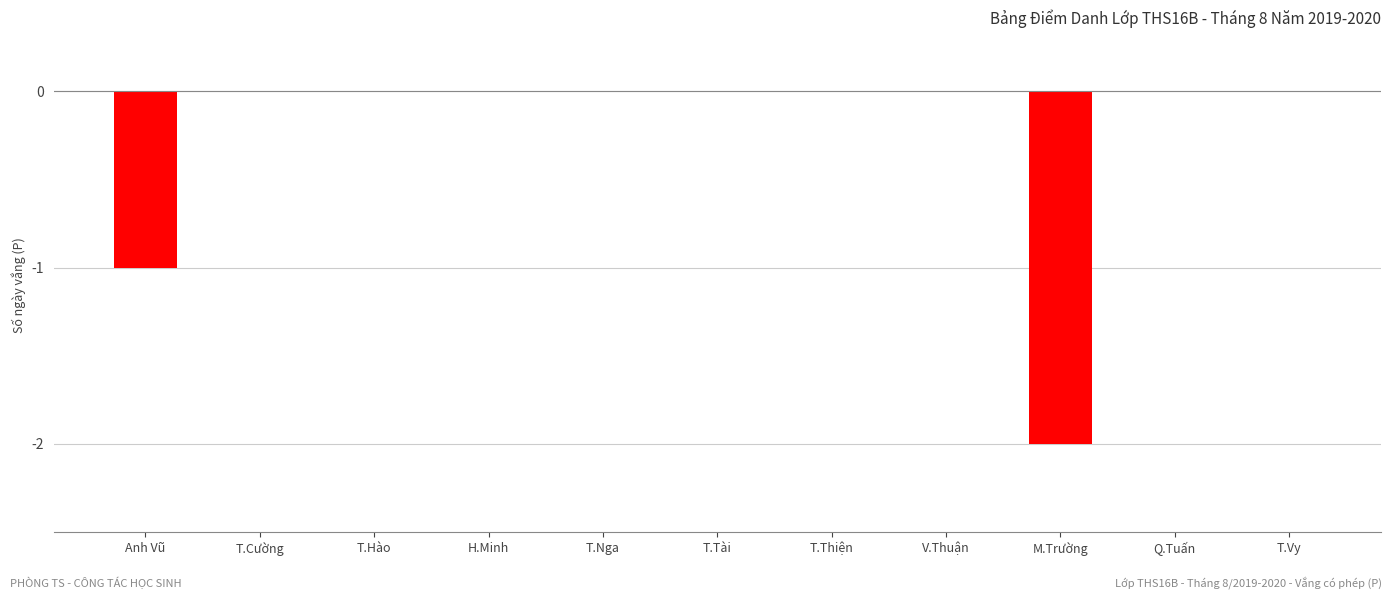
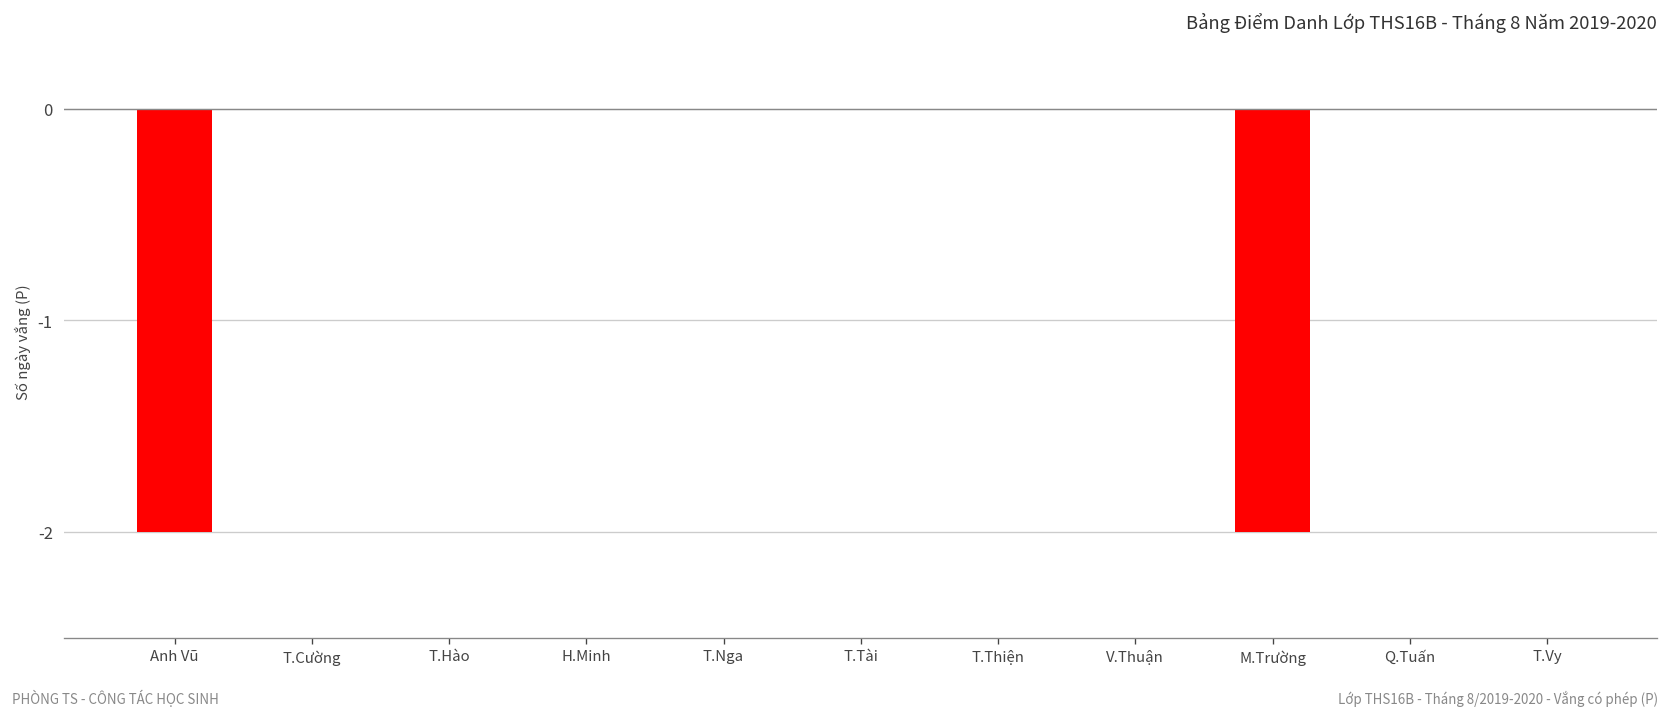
  {
-   "Anh Vũ": -1.00,
+   "Anh Vũ": -2.00,
    "T.Cường": 0.00,
    "T.Hào": 0.00,
    "H.Minh": 0.00,
    "T.Nga": 0.00,
    "T.Tài": 0.00,
    "T.Thiện": 0.00,
    "V.Thuận": 0.00,
    "M.Trường": -2.00,
    "Q.Tuấn": 0.00,
    "T.Vy": 0.00
  }
